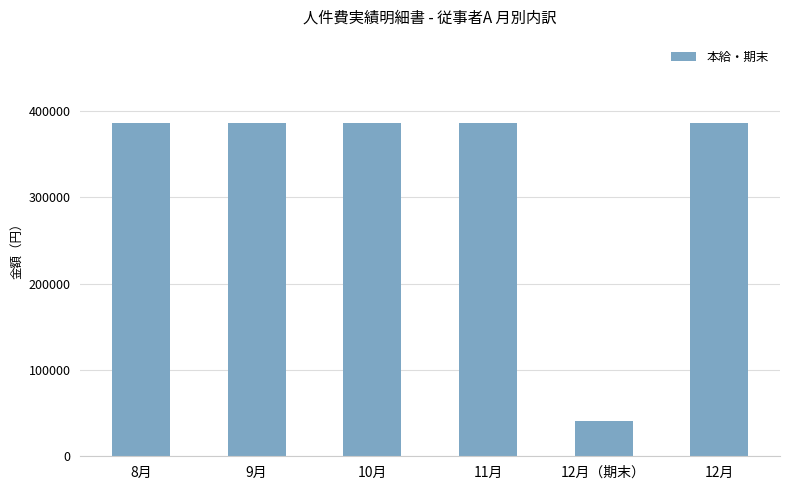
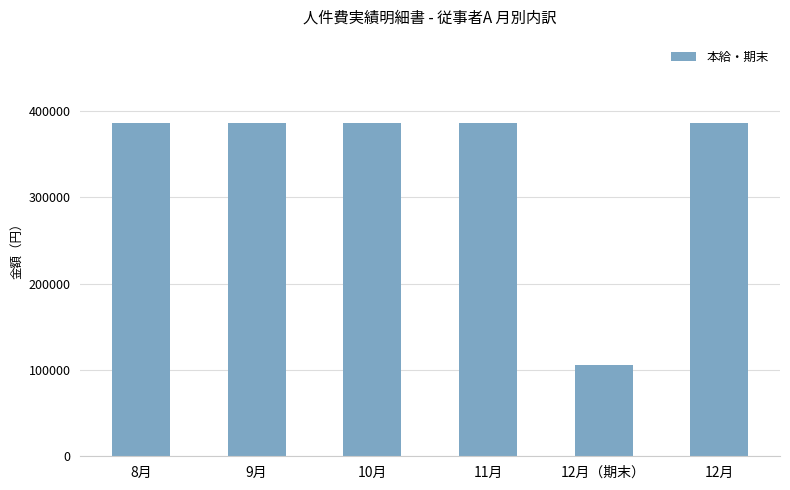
  {
    "8月": 390000,
    "9月": 390000,
    "10月": 390000,
    "11月": 390000,
-   "12月（期末）": 40000,
+   "12月（期末）": 110000,
    "12月": 390000
  }
